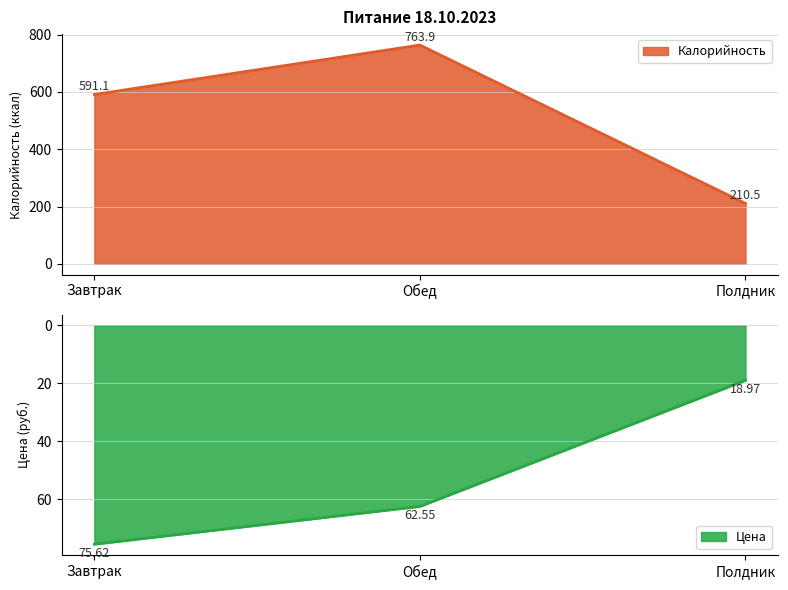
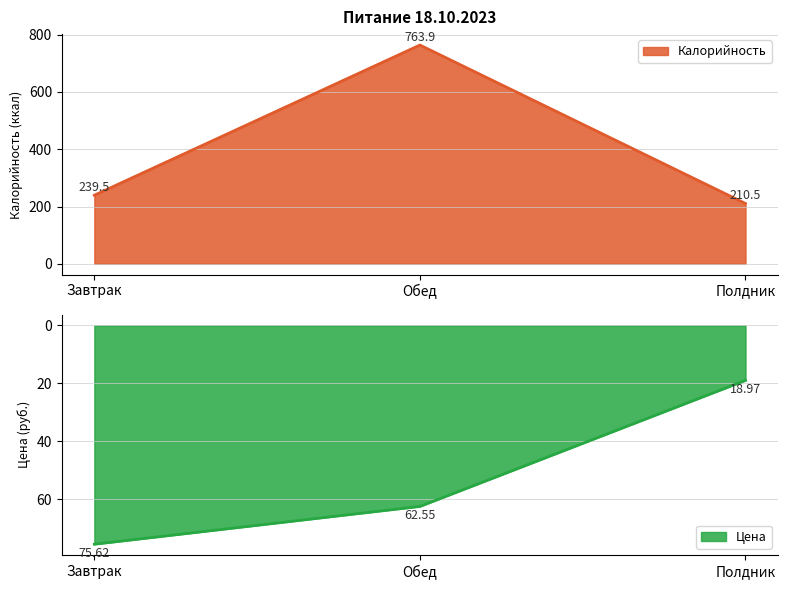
  {
    "Питание 18.10.2023": {
-     "Завтрак": 591.1,
+     "Завтрак": 239.5,
      "Обед": 763.9,
      "Полдник": 210.5
    }
  }
